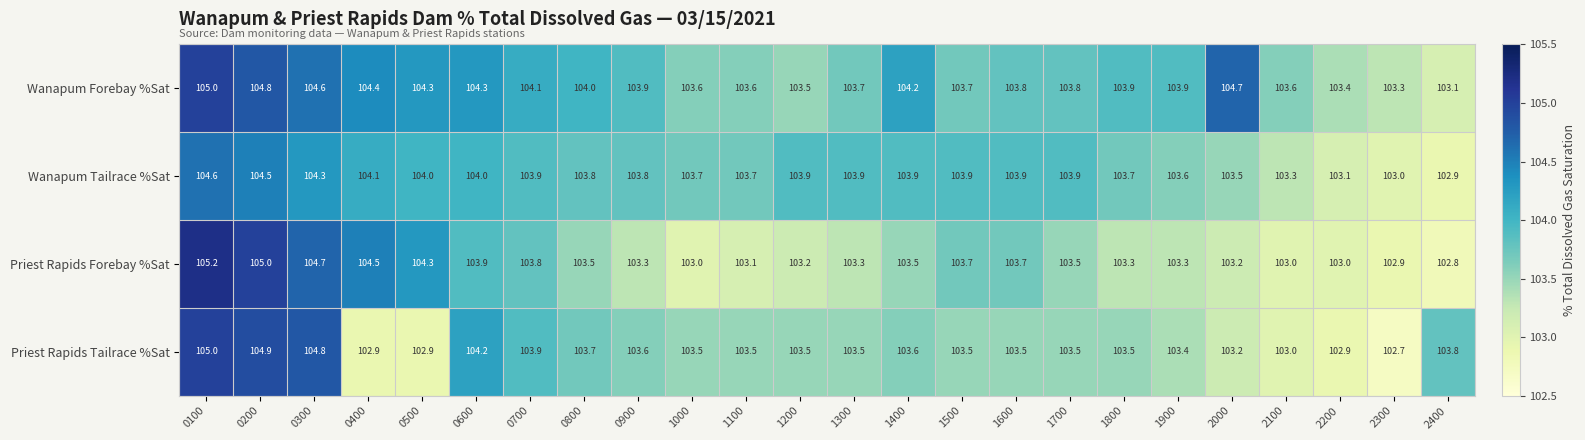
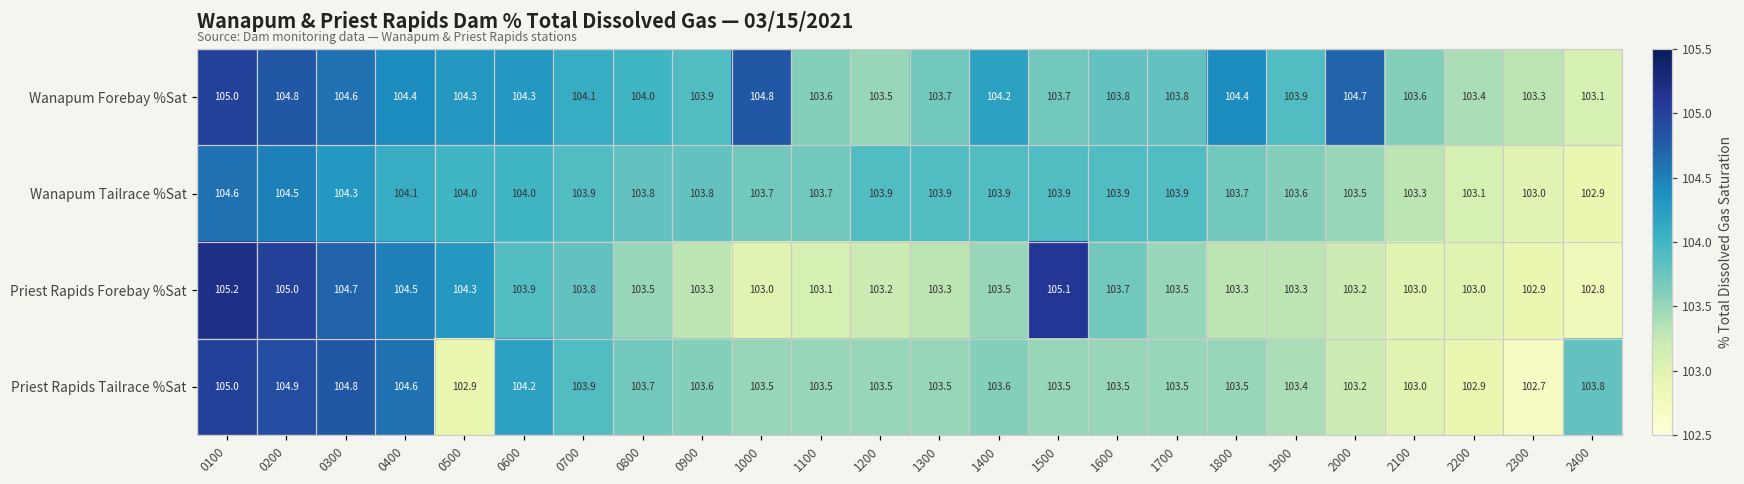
  {
    "Wanapum Forebay %Sat": {
      "0100": 105.0,
      "0200": 104.8,
      "0300": 104.6,
      "0400": 104.4,
      "0500": 104.3,
      "0600": 104.3,
      "0700": 104.1,
      "0800": 104.0,
      "0900": 103.9,
-     "1000": 103.6,
+     "1000": 104.8,
      "1100": 103.6,
      "1200": 103.5,
      "1300": 103.7,
      "1400": 104.2,
      "1500": 103.7,
      "1600": 103.8,
      "1700": 103.8,
-     "1800": 103.9,
+     "1800": 104.4,
      "1900": 103.9,
      "2000": 104.7,
      "2100": 103.6,
      "2200": 103.4,
      "2300": 103.3,
      "2400": 103.1
    },
    "Wanapum Tailrace %Sat": {
      "0100": 104.6,
      "0200": 104.5,
      "0300": 104.3,
      "0400": 104.1,
      "0500": 104.0,
      "0600": 104.0,
      "0700": 103.9,
      "0800": 103.8,
      "0900": 103.8,
      "1000": 103.7,
      "1100": 103.7,
      "1200": 103.9,
      "1300": 103.9,
      "1400": 103.9,
      "1500": 103.9,
      "1600": 103.9,
      "1700": 103.9,
      "1800": 103.7,
      "1900": 103.6,
      "2000": 103.5,
      "2100": 103.3,
      "2200": 103.1,
      "2300": 103.0,
      "2400": 102.9
    },
    "Priest Rapids Forebay %Sat": {
      "0100": 105.2,
      "0200": 105.0,
      "0300": 104.7,
      "0400": 104.5,
      "0500": 104.3,
      "0600": 103.9,
      "0700": 103.8,
      "0800": 103.5,
      "0900": 103.3,
      "1000": 103.0,
      "1100": 103.1,
      "1200": 103.2,
      "1300": 103.3,
      "1400": 103.5,
-     "1500": 103.7,
+     "1500": 105.1,
      "1600": 103.7,
      "1700": 103.5,
      "1800": 103.3,
      "1900": 103.3,
      "2000": 103.2,
      "2100": 103.0,
      "2200": 103.0,
      "2300": 102.9,
      "2400": 102.8
    },
    "Priest Rapids Tailrace %Sat": {
      "0100": 105.0,
      "0200": 104.9,
      "0300": 104.8,
-     "0400": 102.9,
+     "0400": 104.6,
      "0500": 102.9,
      "0600": 104.2,
      "0700": 103.9,
      "0800": 103.7,
      "0900": 103.6,
      "1000": 103.5,
      "1100": 103.5,
      "1200": 103.5,
      "1300": 103.5,
      "1400": 103.6,
      "1500": 103.5,
      "1600": 103.5,
      "1700": 103.5,
      "1800": 103.5,
      "1900": 103.4,
      "2000": 103.2,
      "2100": 103.0,
      "2200": 102.9,
      "2300": 102.7,
      "2400": 103.8
    }
  }
